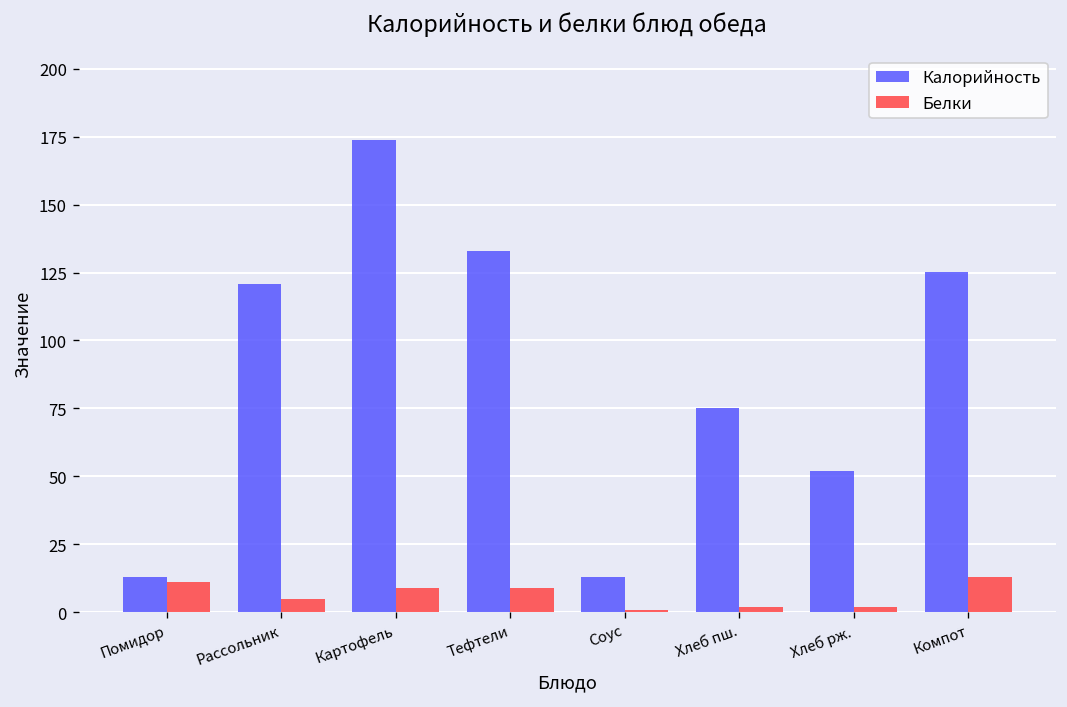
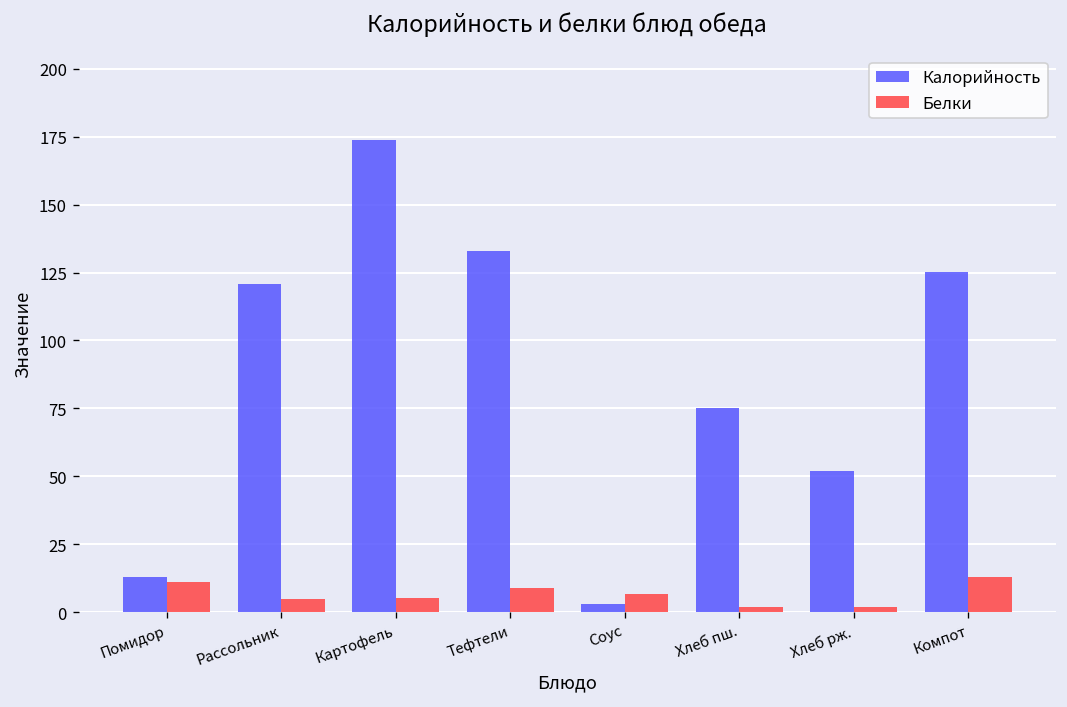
  {
    "Калорийность": {
      "Помидор": 13,
      "Рассольник": 121,
      "Картофель": 174,
      "Тефтели": 133,
-     "Соус": 13,
+     "Соус": 3,
      "Хлеб пш.": 75,
      "Хлеб рж.": 52,
      "Компот": 125
    },
    "Белки": {
      "Помидор": 11,
      "Рассольник": 5,
-     "Картофель": 9,
+     "Картофель": 5,
      "Тефтели": 9,
-     "Соус": 1,
+     "Соус": 7,
      "Хлеб пш.": 2,
      "Хлеб рж.": 2,
      "Компот": 13
    }
  }
